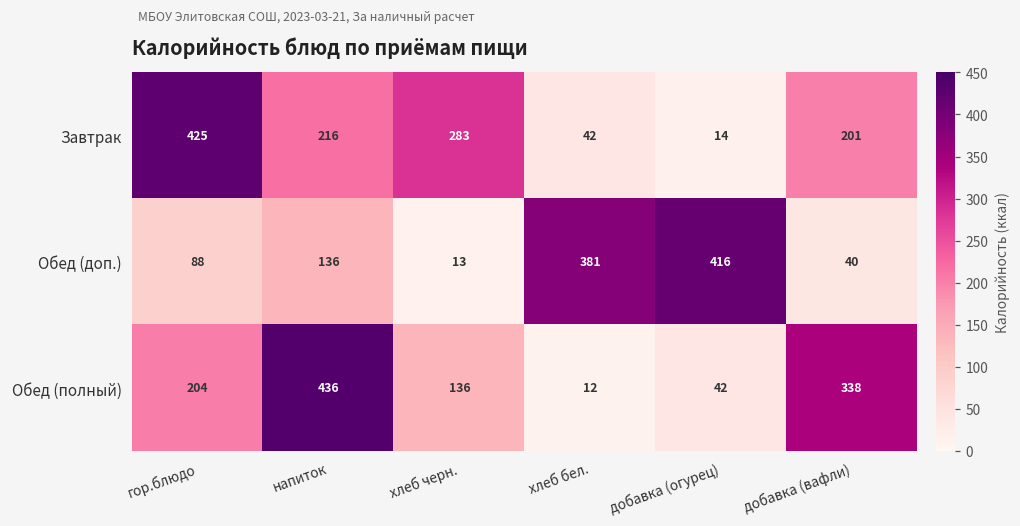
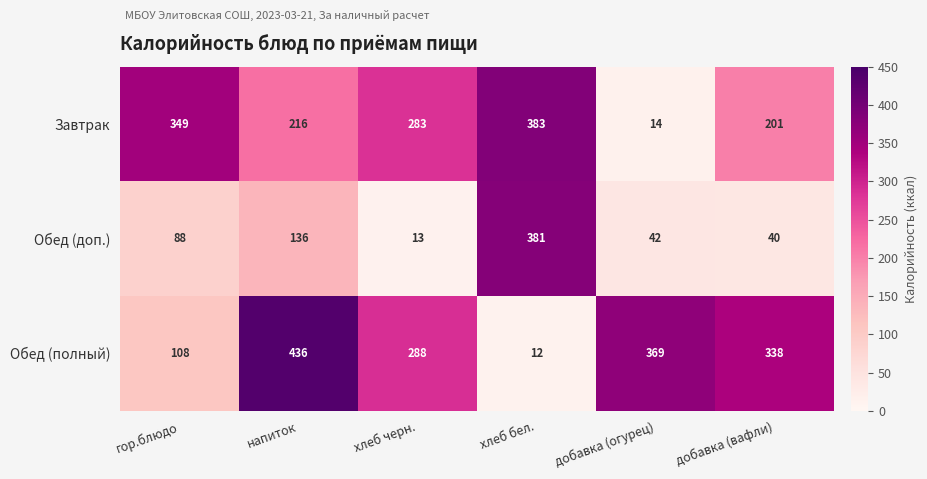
  {
    "Завтрак": {
-     "гор.блюдо": 425,
+     "гор.блюдо": 349,
      "напиток": 216,
      "хлеб черн.": 283,
-     "хлеб бел.": 42,
+     "хлеб бел.": 383,
      "добавка (огурец)": 14,
      "добавка (вафли)": 201
    },
    "Обед (доп.)": {
      "гор.блюдо": 88,
      "напиток": 136,
      "хлеб черн.": 13,
      "хлеб бел.": 381,
-     "добавка (огурец)": 416,
+     "добавка (огурец)": 42,
      "добавка (вафли)": 40
    },
    "Обед (полный)": {
-     "гор.блюдо": 204,
+     "гор.блюдо": 108,
      "напиток": 436,
-     "хлеб черн.": 136,
+     "хлеб черн.": 288,
      "хлеб бел.": 12,
-     "добавка (огурец)": 42,
+     "добавка (огурец)": 369,
      "добавка (вафли)": 338
    }
  }
